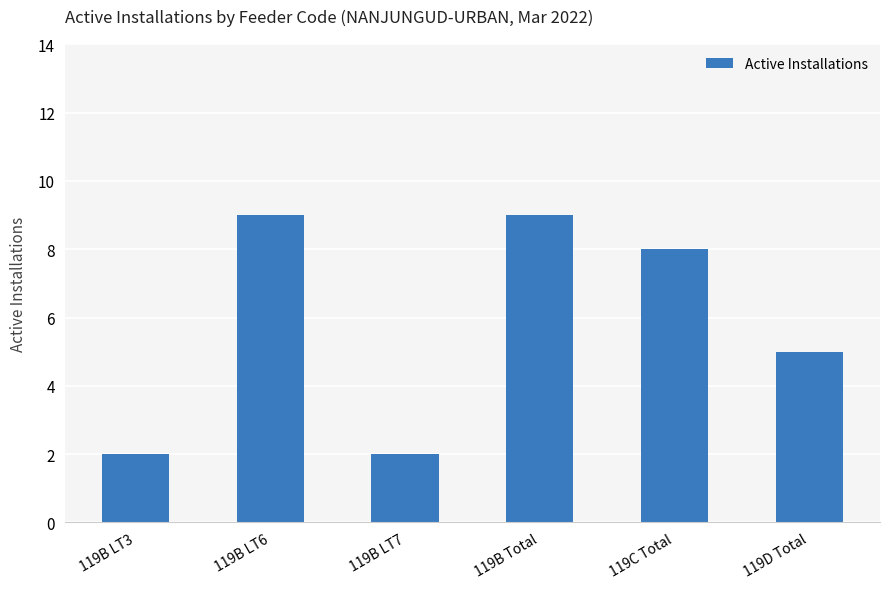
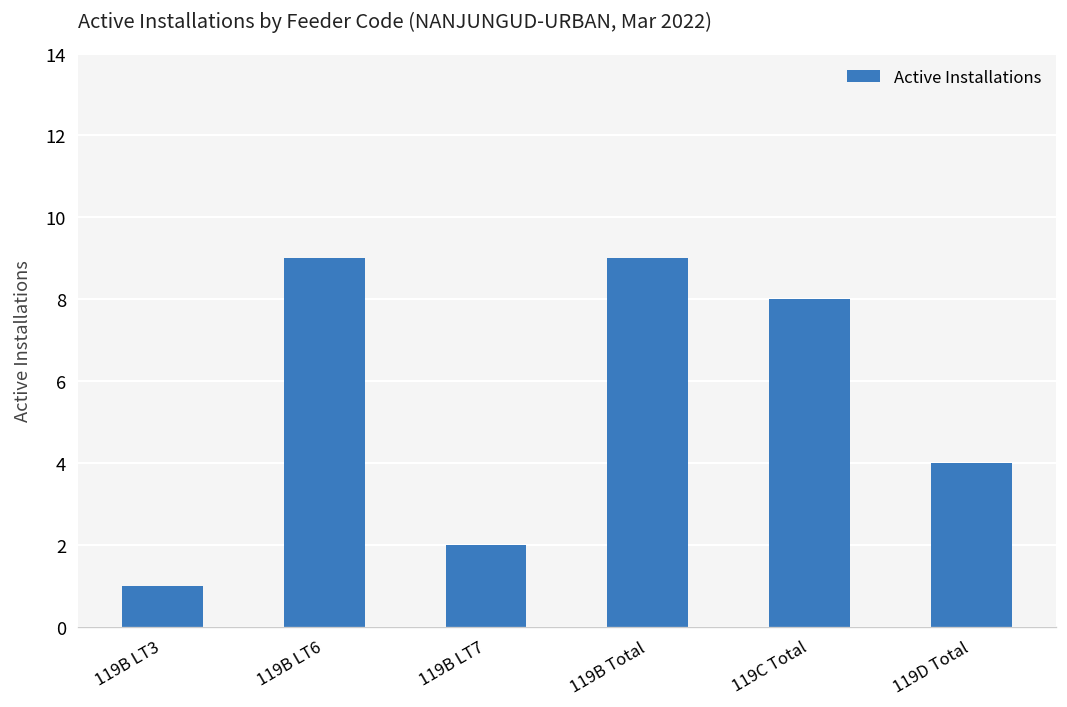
  {
-   "119B LT3": 2,
+   "119B LT3": 1,
    "119B LT6": 9,
    "119B LT7": 2,
    "119B Total": 9,
    "119C Total": 8,
-   "119D Total": 5
+   "119D Total": 4
  }
